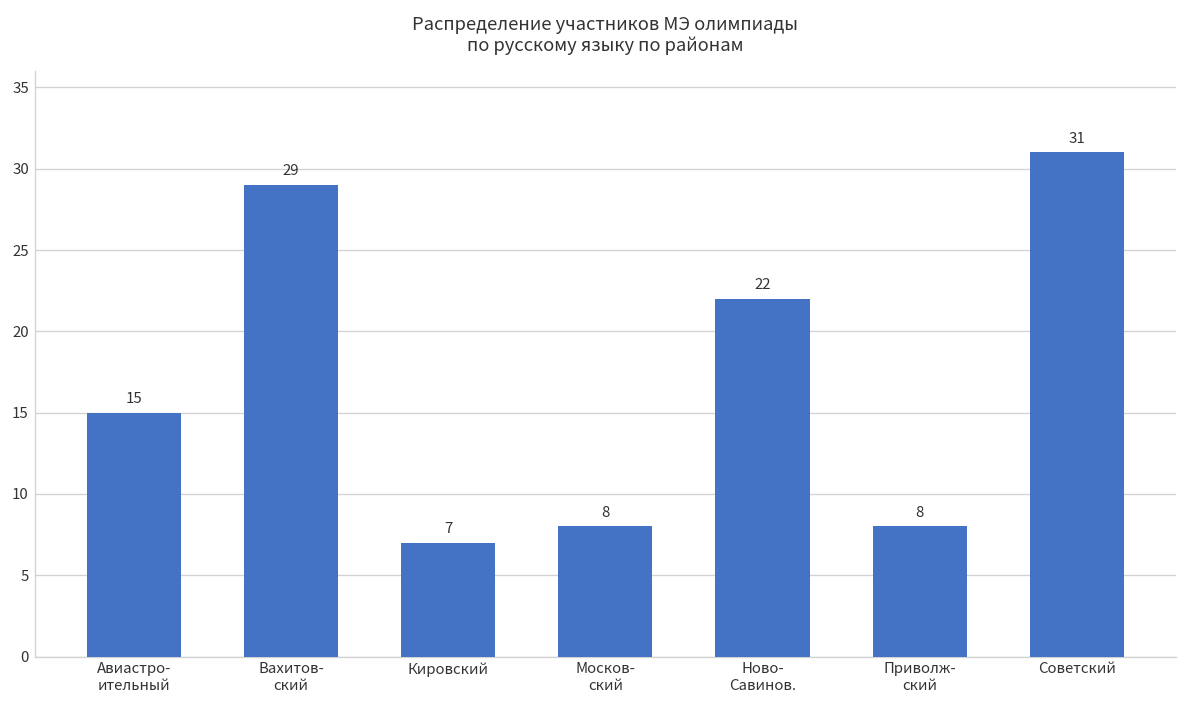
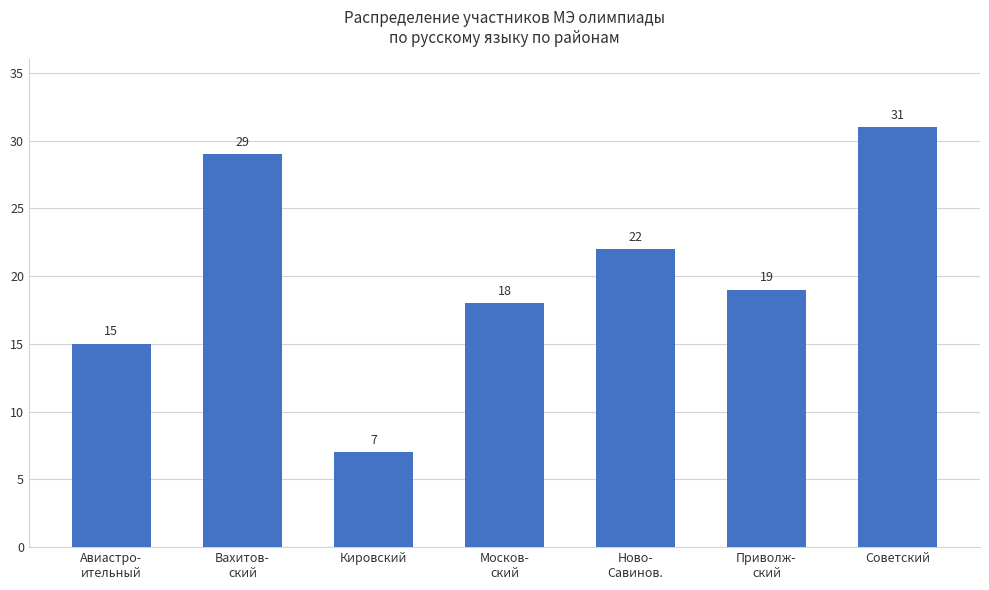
  {
    "Авиастро- ительный": 15,
    "Вахитов- ский": 29,
    "Кировский": 7,
-   "Москов- ский": 8,
+   "Москов- ский": 18,
    "Ново- Савинов.": 22,
-   "Приволж- ский": 8,
+   "Приволж- ский": 19,
    "Советский": 31
  }
